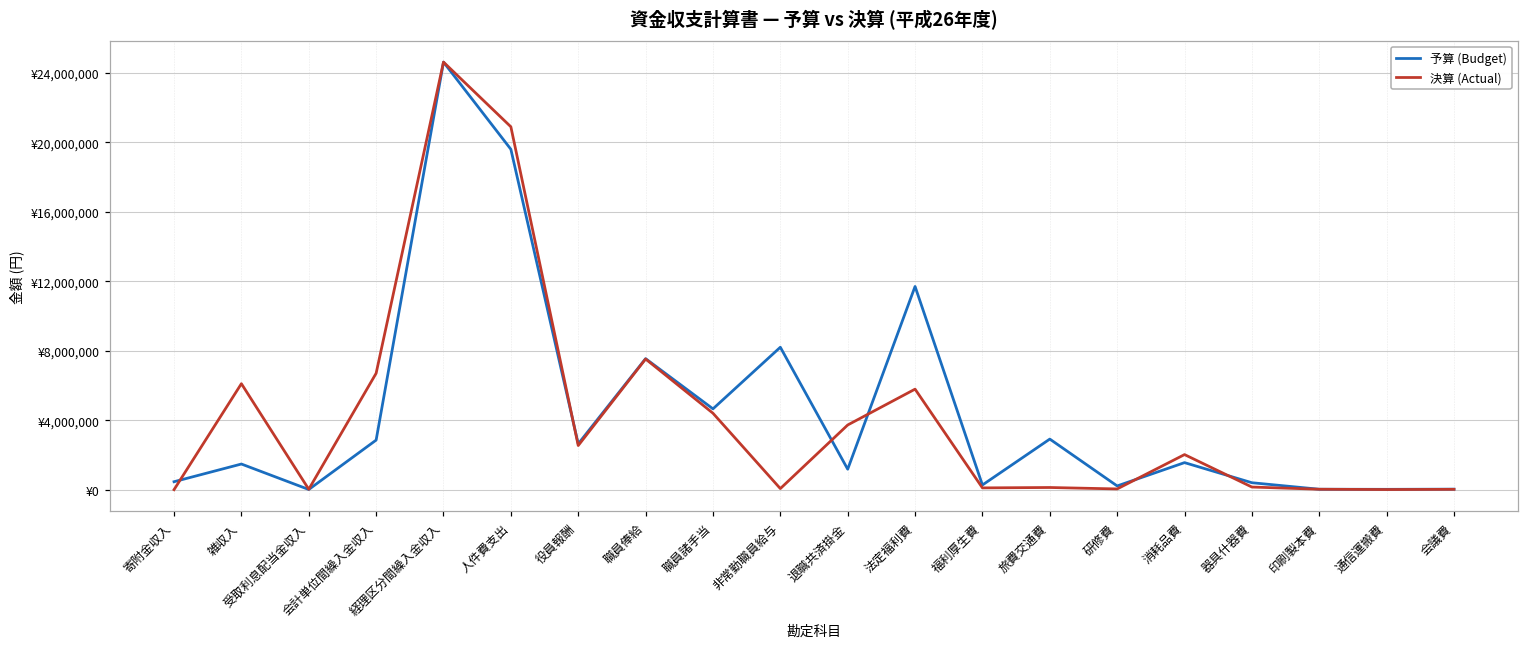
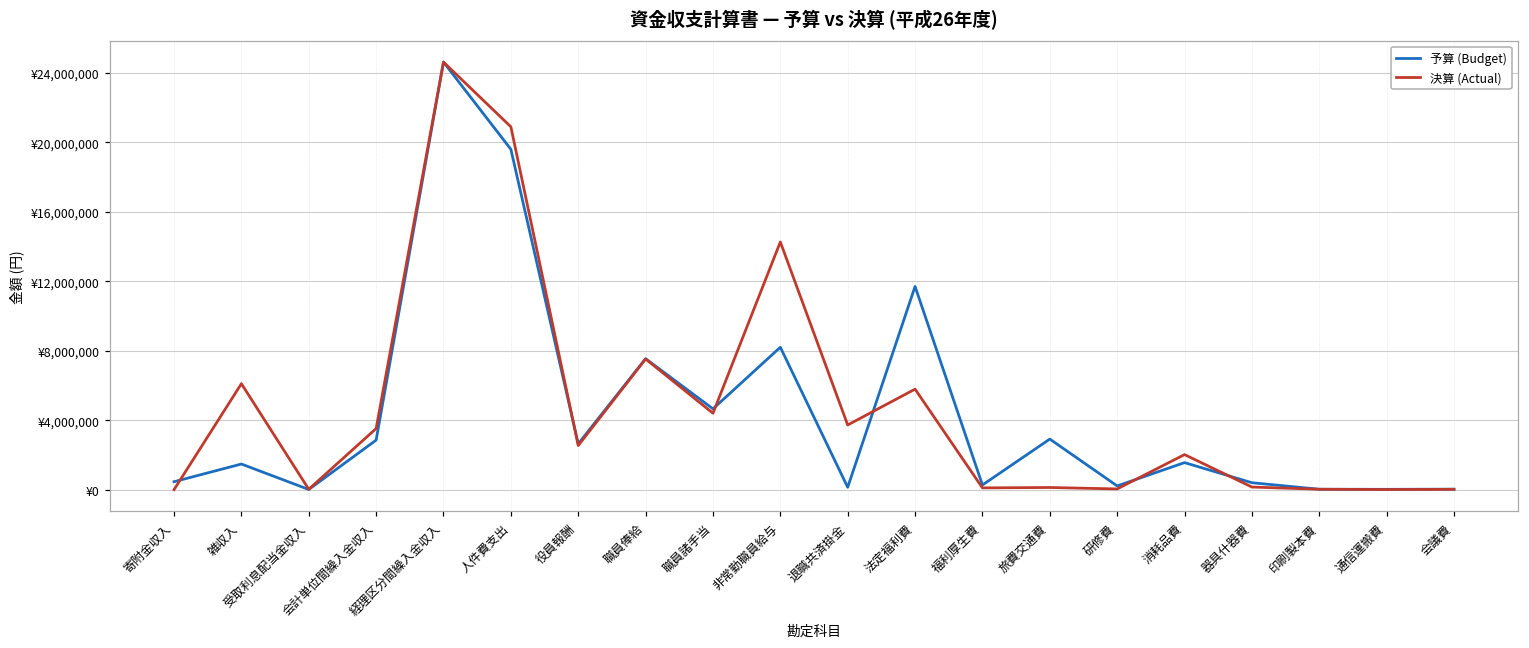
  {
    "予算 (Budget)": {
      "寄附金収入": "¥500,000",
      "雑収入": "¥1,500,000",
      "会計単位間繰入金収入": "¥2,900,000",
      "人件費支出": "¥19,600,000",
      "職員諸手当": "¥4,700,000",
      "非常勤職員給与": "¥8,200,000",
-     "退職共済掛金": "¥1,200,000",
+     "退職共済掛金": "¥100,000",
      "法定福利費": "¥11,700,000",
      "福利厚生費": "¥300,000",
      "旅費交通費": "¥2,900,000",
      "研修費": "¥200,000",
      "消耗品費": "¥1,600,000",
      "器具什器費": "¥400,000"
    },
    "決算 (Actual)": {
      "寄附金収入": "¥0",
      "雑収入": "¥6,100,000",
-     "会計単位間繰入金収入": "¥6,700,000",
+     "会計単位間繰入金収入": "¥3,500,000",
      "人件費支出": "¥20,900,000",
      "職員諸手当": "¥4,400,000",
-     "非常勤職員給与": "¥100,000",
+     "非常勤職員給与": "¥14,300,000",
      "退職共済掛金": "¥3,700,000",
      "法定福利費": "¥5,800,000",
      "福利厚生費": "¥100,000",
      "旅費交通費": "¥100,000",
      "研修費": "¥0",
      "消耗品費": "¥2,000,000",
      "器具什器費": "¥200,000"
    }
  }
